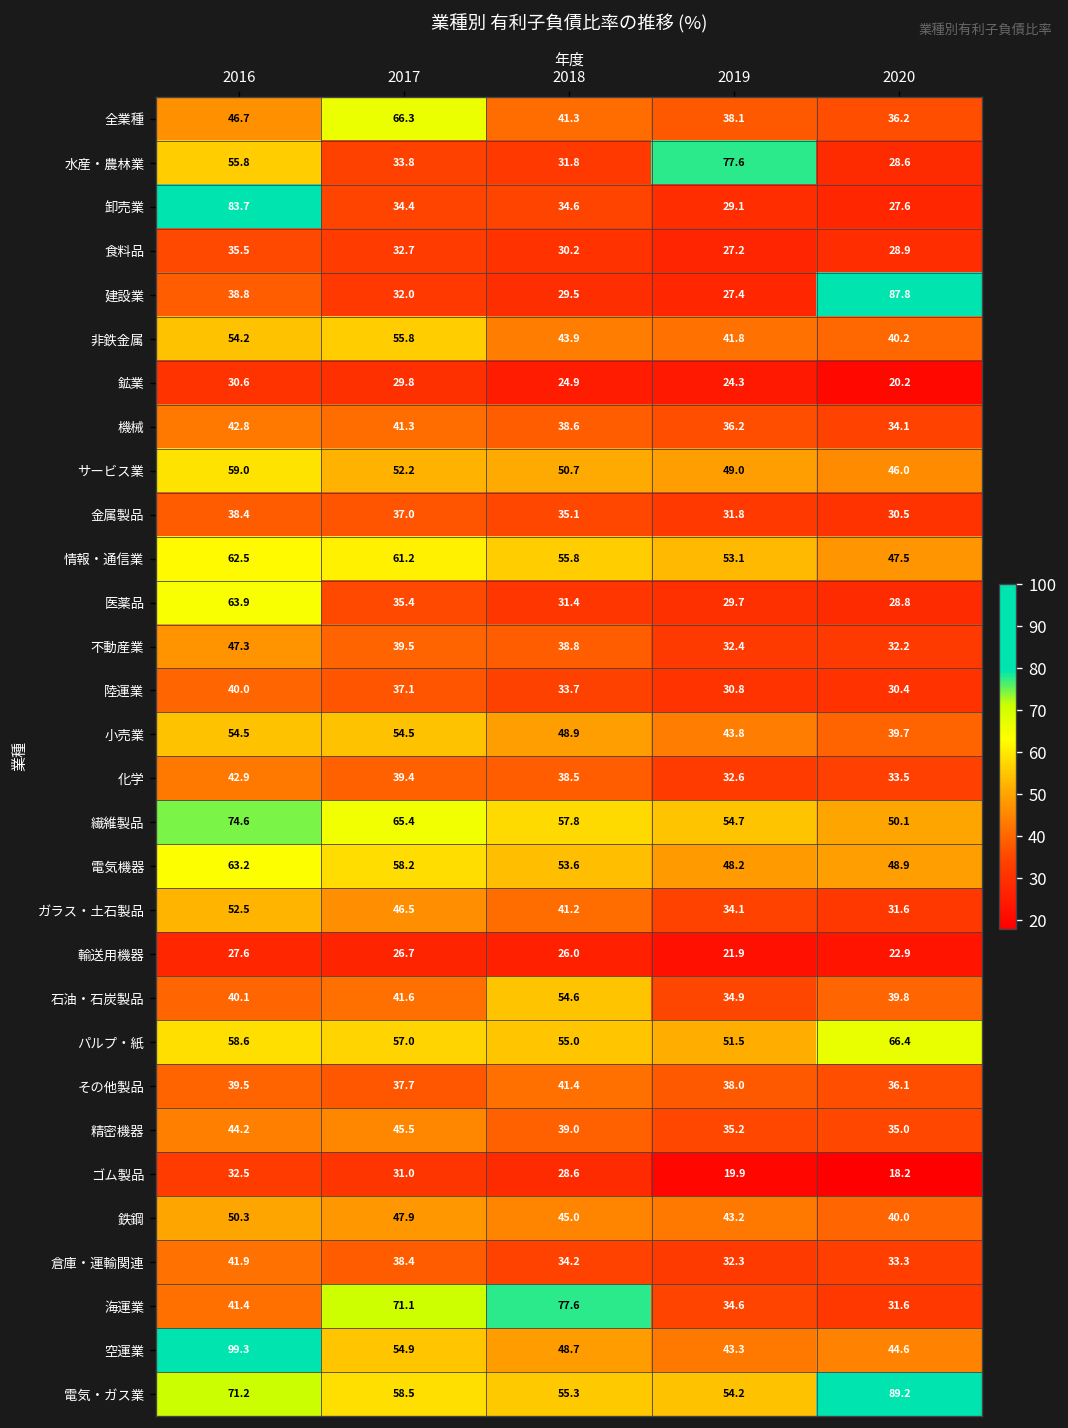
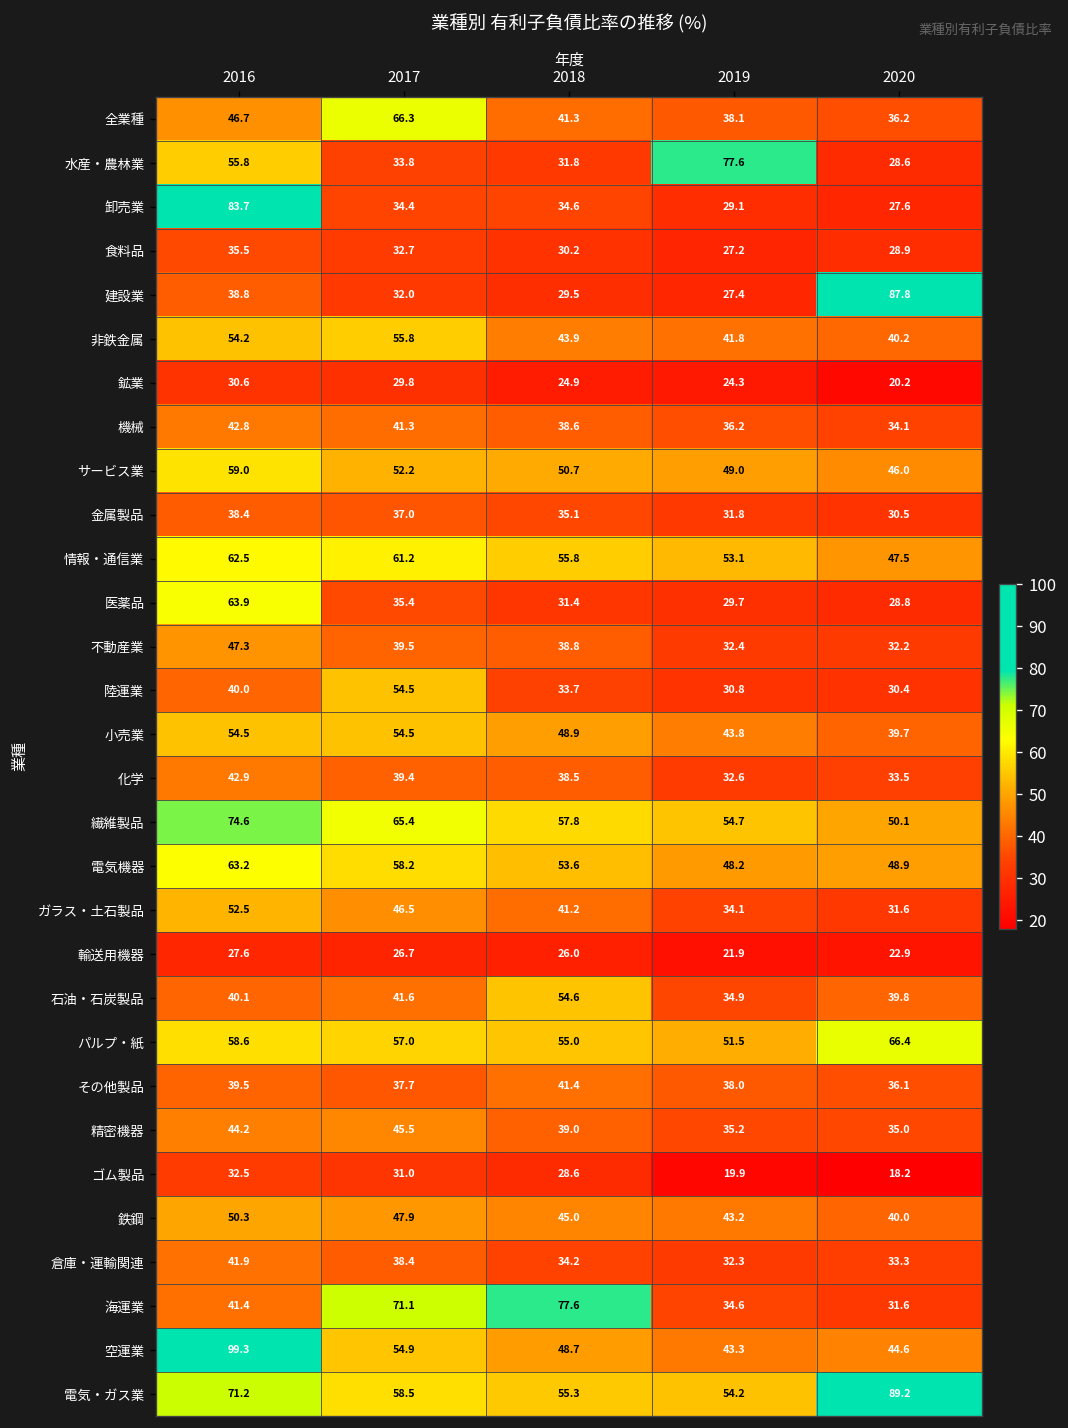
  {
    "全業種": {
      "2016": 46.7,
      "2017": 66.3,
      "2018": 41.3,
      "2019": 38.1,
      "2020": 36.2
    },
    "水産・農林業": {
      "2016": 55.8,
      "2017": 33.8,
      "2018": 31.8,
      "2019": 77.6,
      "2020": 28.6
    },
    "卸売業": {
      "2016": 83.7,
      "2017": 34.4,
      "2018": 34.6,
      "2019": 29.1,
      "2020": 27.6
    },
    "食料品": {
      "2016": 35.5,
      "2017": 32.7,
      "2018": 30.2,
      "2019": 27.2,
      "2020": 28.9
    },
    "建設業": {
      "2016": 38.8,
      "2017": 32.0,
      "2018": 29.5,
      "2019": 27.4,
      "2020": 87.8
    },
    "非鉄金属": {
      "2016": 54.2,
      "2017": 55.8,
      "2018": 43.9,
      "2019": 41.8,
      "2020": 40.2
    },
    "鉱業": {
      "2016": 30.6,
      "2017": 29.8,
      "2018": 24.9,
      "2019": 24.3,
      "2020": 20.2
    },
    "機械": {
      "2016": 42.8,
      "2017": 41.3,
      "2018": 38.6,
      "2019": 36.2,
      "2020": 34.1
    },
    "サービス業": {
      "2016": 59.0,
      "2017": 52.2,
      "2018": 50.7,
      "2019": 49.0,
      "2020": 46.0
    },
    "金属製品": {
      "2016": 38.4,
      "2017": 37.0,
      "2018": 35.1,
      "2019": 31.8,
      "2020": 30.5
    },
    "情報・通信業": {
      "2016": 62.5,
      "2017": 61.2,
      "2018": 55.8,
      "2019": 53.1,
      "2020": 47.5
    },
    "医薬品": {
      "2016": 63.9,
      "2017": 35.4,
      "2018": 31.4,
      "2019": 29.7,
      "2020": 28.8
    },
    "不動産業": {
      "2016": 47.3,
      "2017": 39.5,
      "2018": 38.8,
      "2019": 32.4,
      "2020": 32.2
    },
    "陸運業": {
      "2016": 40.0,
-     "2017": 37.1,
+     "2017": 54.5,
      "2018": 33.7,
      "2019": 30.8,
      "2020": 30.4
    },
    "小売業": {
      "2016": 54.5,
      "2017": 54.5,
      "2018": 48.9,
      "2019": 43.8,
      "2020": 39.7
    },
    "化学": {
      "2016": 42.9,
      "2017": 39.4,
      "2018": 38.5,
      "2019": 32.6,
      "2020": 33.5
    },
    "繊維製品": {
      "2016": 74.6,
      "2017": 65.4,
      "2018": 57.8,
      "2019": 54.7,
      "2020": 50.1
    },
    "電気機器": {
      "2016": 63.2,
      "2017": 58.2,
      "2018": 53.6,
      "2019": 48.2,
      "2020": 48.9
    },
    "ガラス・土石製品": {
      "2016": 52.5,
      "2017": 46.5,
      "2018": 41.2,
      "2019": 34.1,
      "2020": 31.6
    },
    "輸送用機器": {
      "2016": 27.6,
      "2017": 26.7,
      "2018": 26.0,
      "2019": 21.9,
      "2020": 22.9
    },
    "石油・石炭製品": {
      "2016": 40.1,
      "2017": 41.6,
      "2018": 54.6,
      "2019": 34.9,
      "2020": 39.8
    },
    "パルプ・紙": {
      "2016": 58.6,
      "2017": 57.0,
      "2018": 55.0,
      "2019": 51.5,
      "2020": 66.4
    },
    "その他製品": {
      "2016": 39.5,
      "2017": 37.7,
      "2018": 41.4,
      "2019": 38.0,
      "2020": 36.1
    },
    "精密機器": {
      "2016": 44.2,
      "2017": 45.5,
      "2018": 39.0,
      "2019": 35.2,
      "2020": 35.0
    },
    "ゴム製品": {
      "2016": 32.5,
      "2017": 31.0,
      "2018": 28.6,
      "2019": 19.9,
      "2020": 18.2
    },
    "鉄鋼": {
      "2016": 50.3,
      "2017": 47.9,
      "2018": 45.0,
      "2019": 43.2,
      "2020": 40.0
    },
    "倉庫・運輸関連": {
      "2016": 41.9,
      "2017": 38.4,
      "2018": 34.2,
      "2019": 32.3,
      "2020": 33.3
    },
    "海運業": {
      "2016": 41.4,
      "2017": 71.1,
      "2018": 77.6,
      "2019": 34.6,
      "2020": 31.6
    },
    "空運業": {
      "2016": 99.3,
      "2017": 54.9,
      "2018": 48.7,
      "2019": 43.3,
      "2020": 44.6
    },
    "電気・ガス業": {
      "2016": 71.2,
      "2017": 58.5,
      "2018": 55.3,
      "2019": 54.2,
      "2020": 89.2
    }
  }
